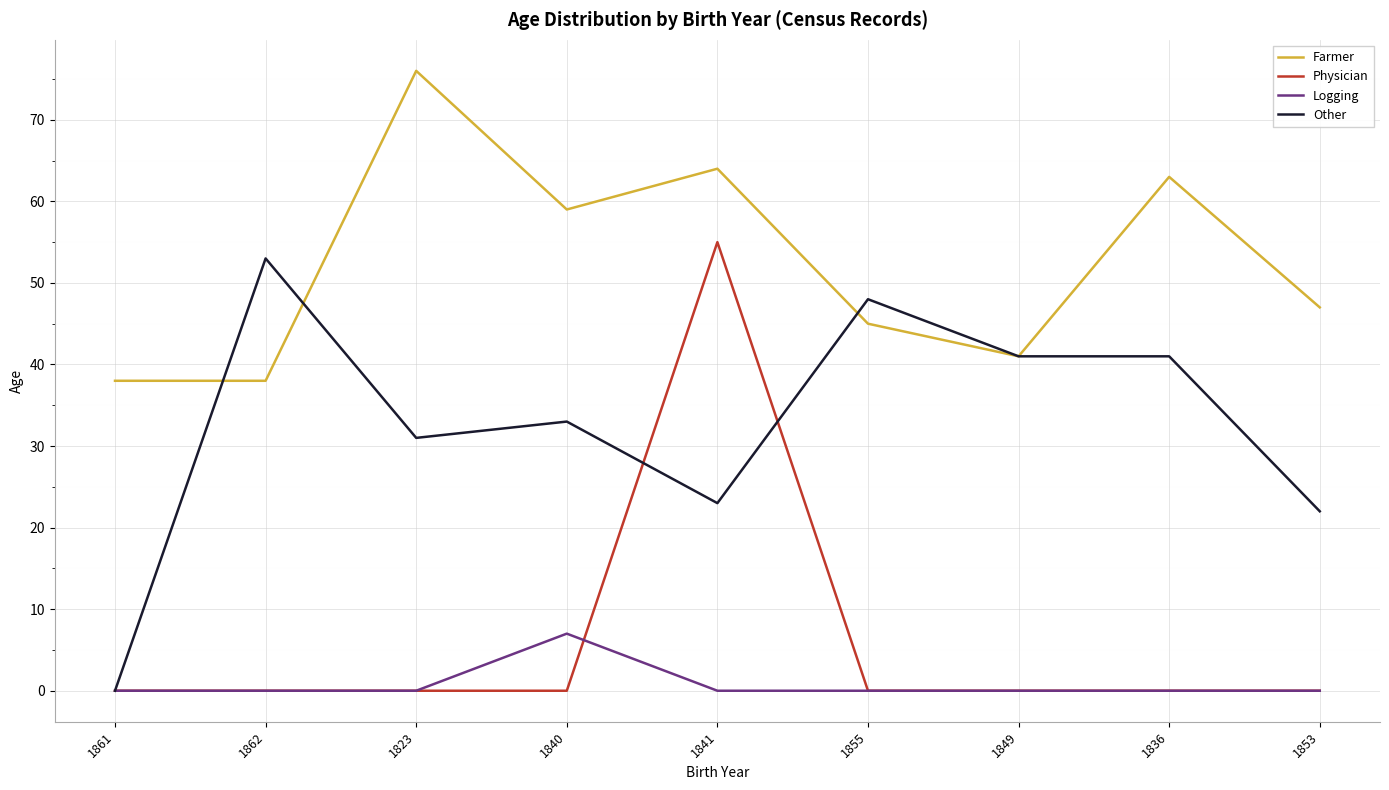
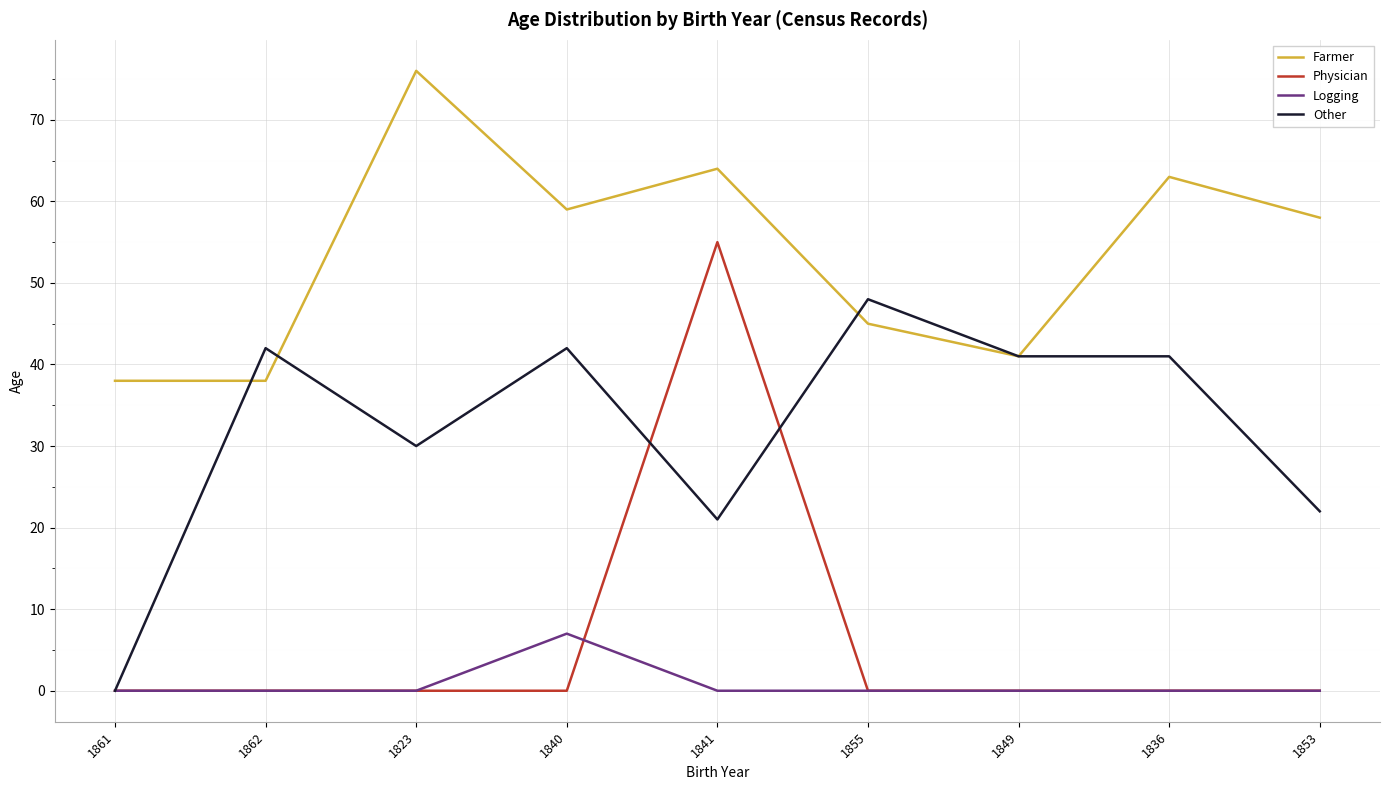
  {
    "Farmer": {
      "1861": 38,
      "1862": 38,
      "1823": 76,
      "1840": 59,
      "1841": 64,
      "1855": 45,
      "1836": 63,
-     "1853": 47
+     "1853": 58
    },
    "Physician": {
      "1840": 0,
      "1841": 55
    },
    "Logging": {
      "1840": 7,
      "1841": 0
    },
    "Other": {
-     "1862": 53,
-     "1823": 31,
-     "1840": 33,
-     "1841": 23,
+     "1862": 42,
+     "1823": 30,
+     "1840": 42,
+     "1841": 21,
      "1855": 48,
      "1836": 41,
      "1853": 22
    }
  }
